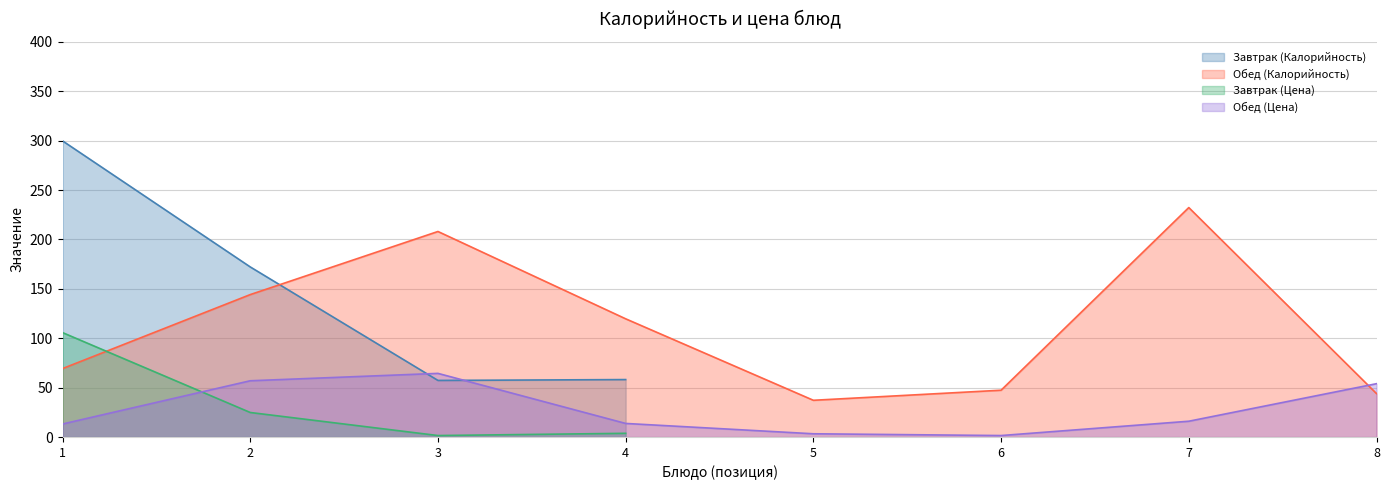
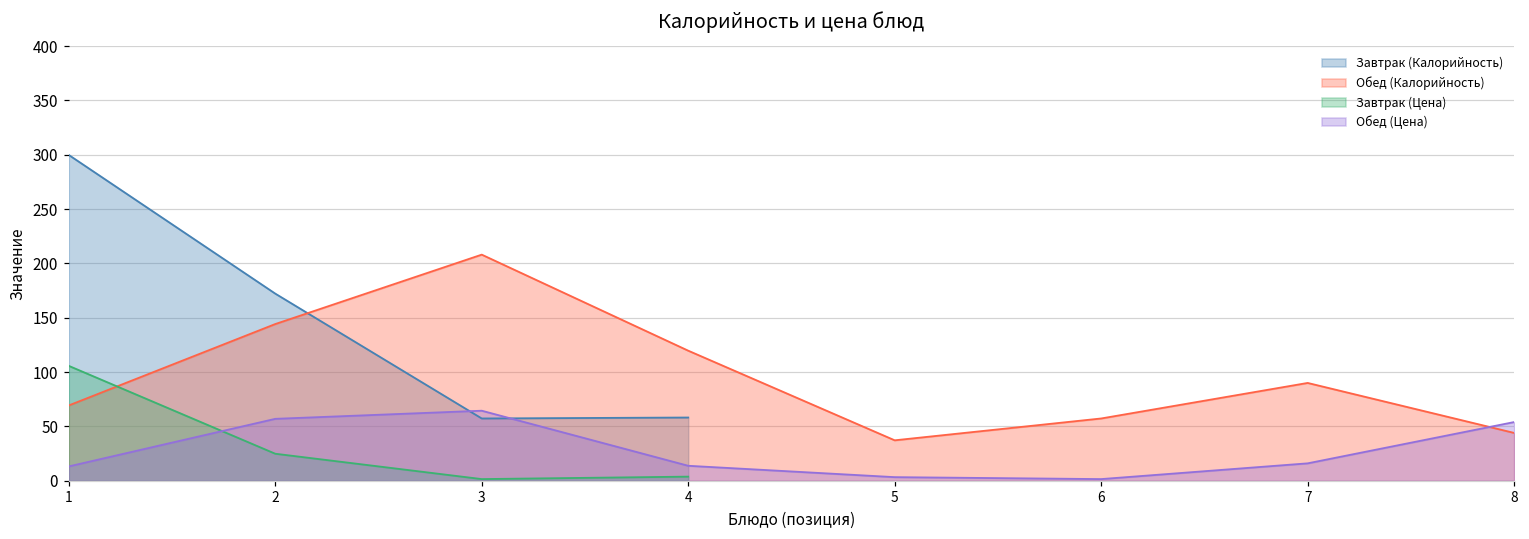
  {
    "Обед (Калорийность)": {
      "1": 70,
      "2": 140,
      "3": 210,
      "4": 120,
      "5": 40,
-     "6": 50,
-     "7": 230,
+     "6": 60,
+     "7": 90,
      "8": 40
    }
  }
